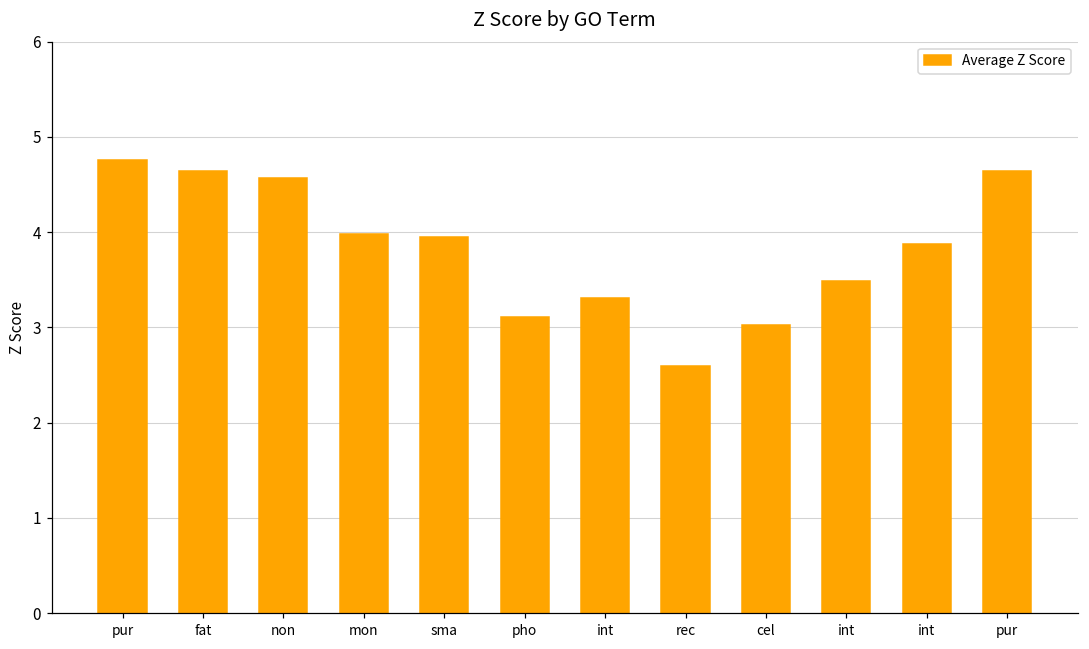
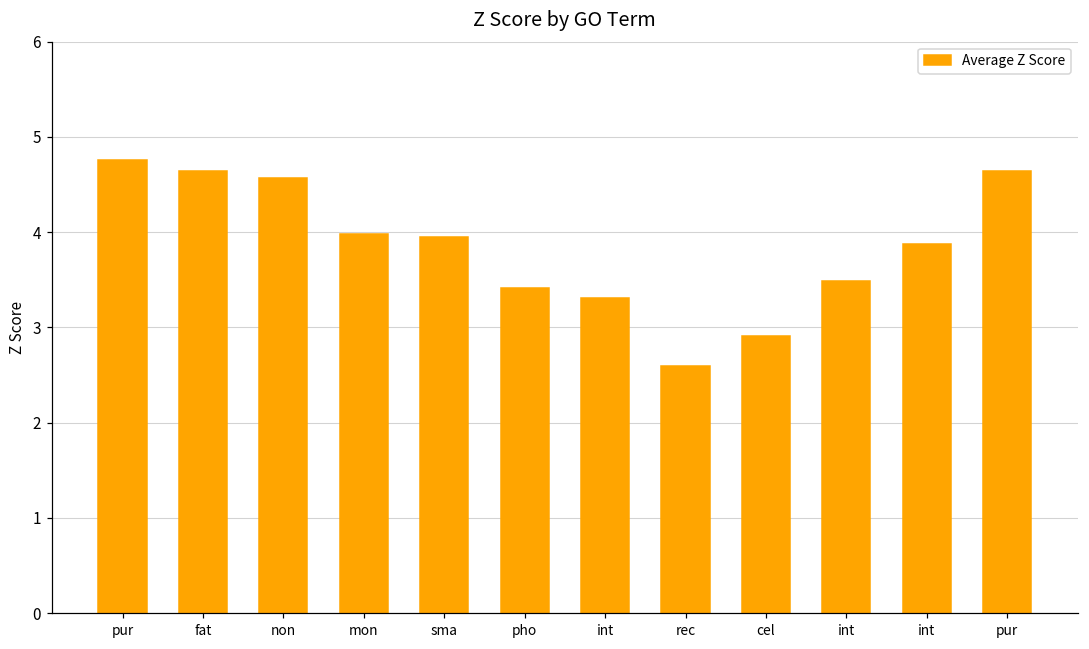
  {
    "fat": 4.6,
    "non": 4.6,
    "mon": 4.0,
    "sma": 4.0,
-   "pho": 3.1,
+   "pho": 3.4,
    "rec": 2.6,
-   "cel": 3.0
+   "cel": 2.9
  }
